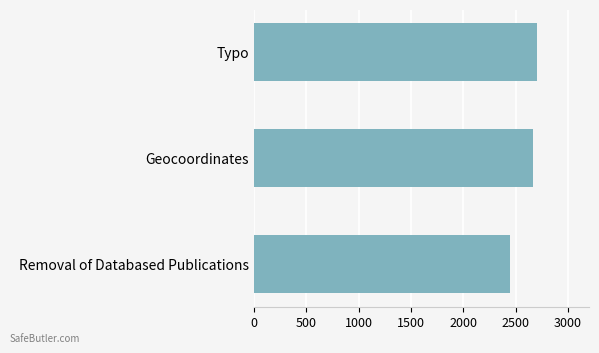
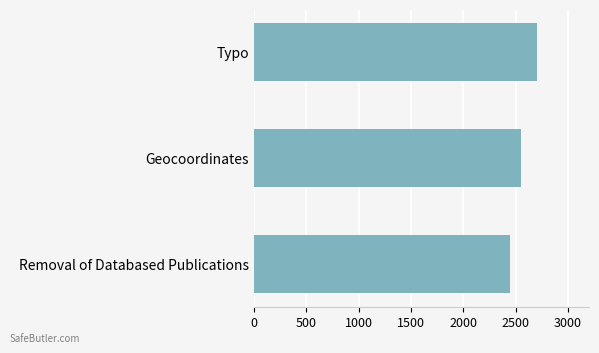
  {
    "Typo": 2710,
-   "Geocoordinates": 2670,
+   "Geocoordinates": 2550,
    "Removal of Databased Publications": 2450
  }
